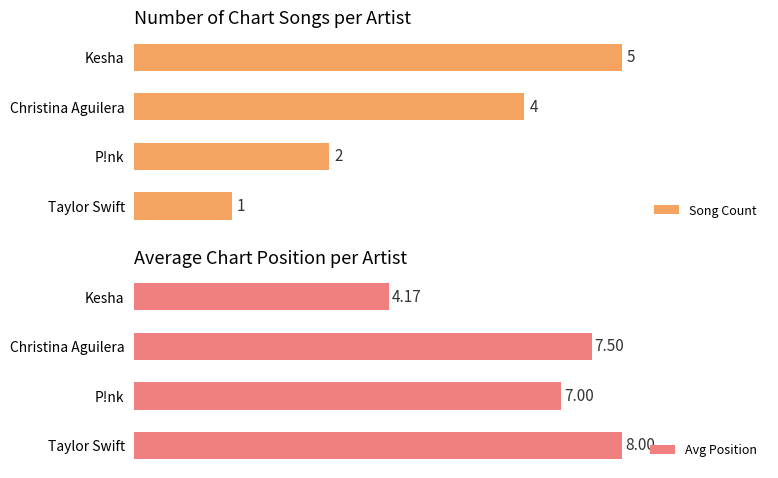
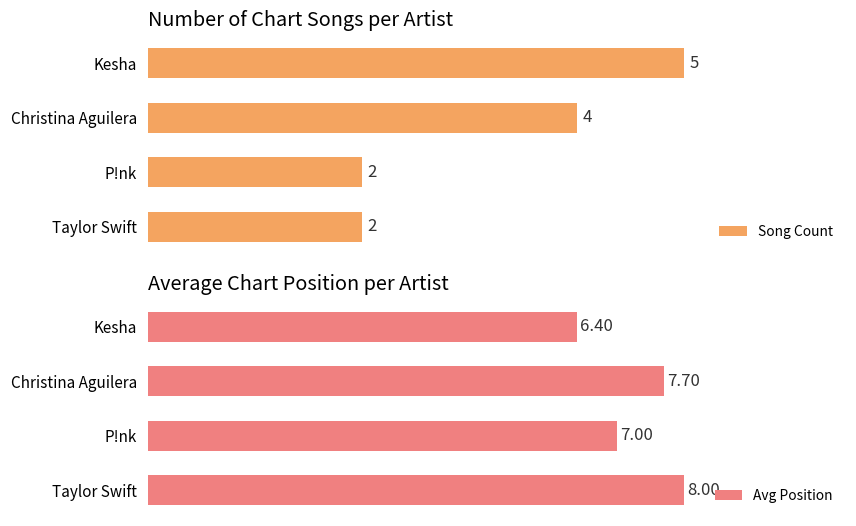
  {
    "Number of Chart Songs per Artist": {
      "Kesha": 5,
      "Christina Aguilera": 4,
      "P!nk": 2,
-     "Taylor Swift": 1
+     "Taylor Swift": 2
    },
    "Average Chart Position per Artist": {
-     "Kesha": 4.17,
-     "Christina Aguilera": 7.50,
+     "Kesha": 6.40,
+     "Christina Aguilera": 7.70,
      "P!nk": 7.00,
      "Taylor Swift": 8.00
    }
  }
